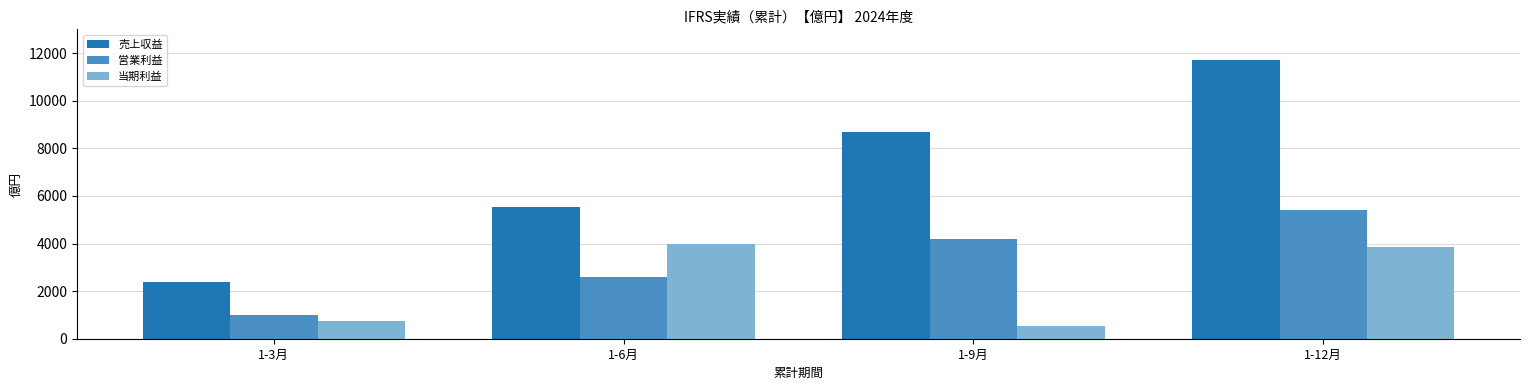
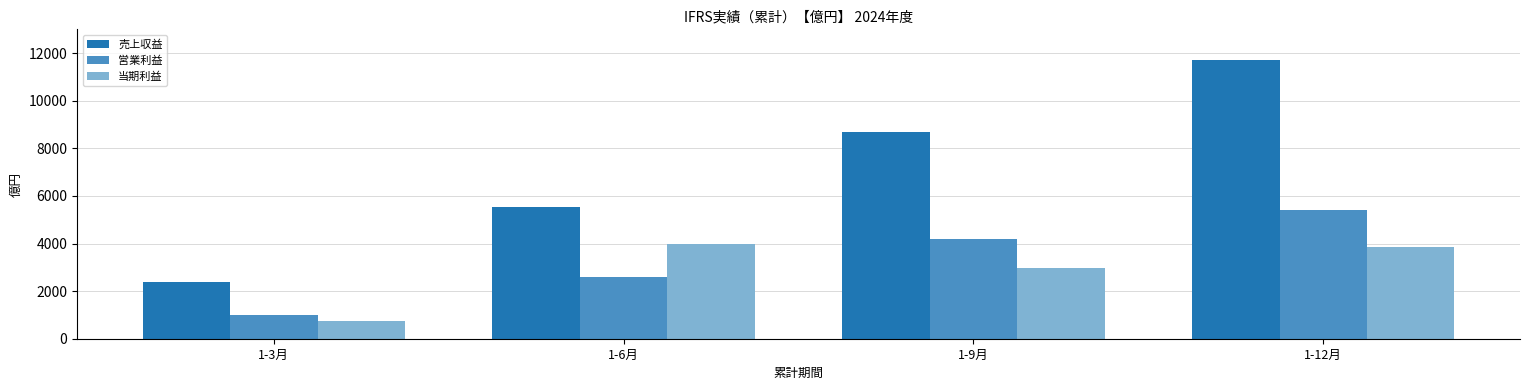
  {
    "当期利益": {
      "1-3月": 700,
      "1-6月": 4000,
-     "1-9月": 500,
+     "1-9月": 3000,
      "1-12月": 3900
    }
  }
